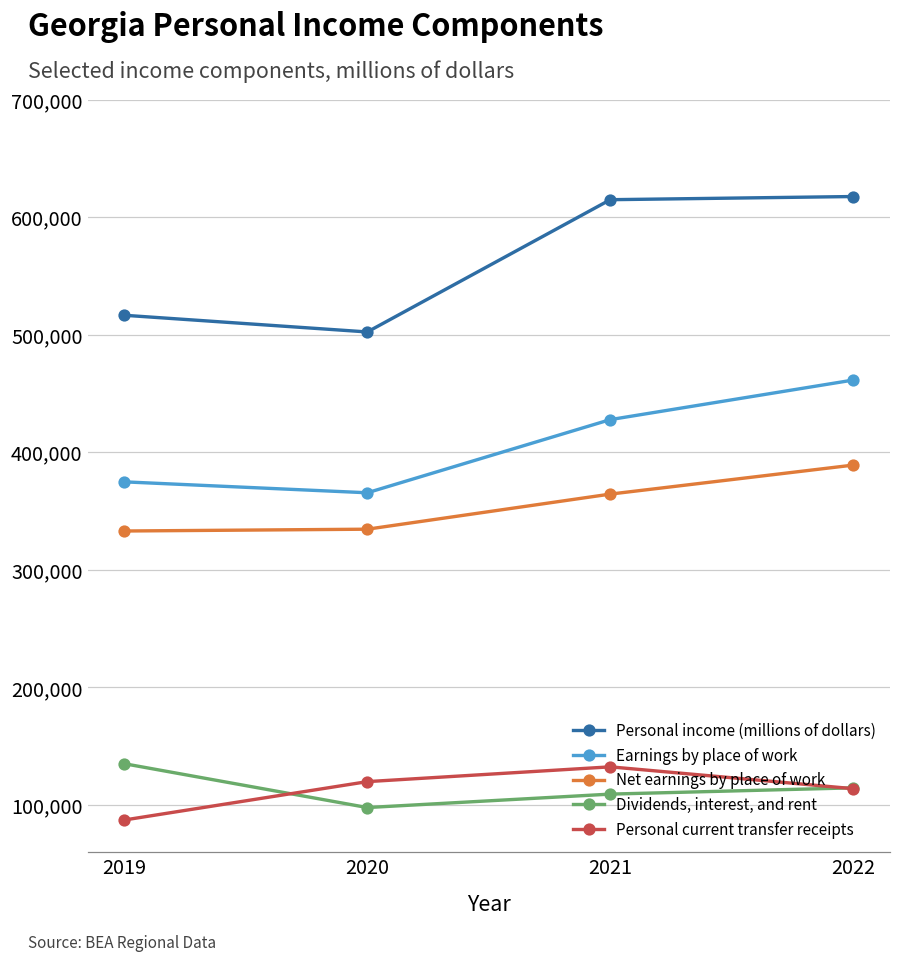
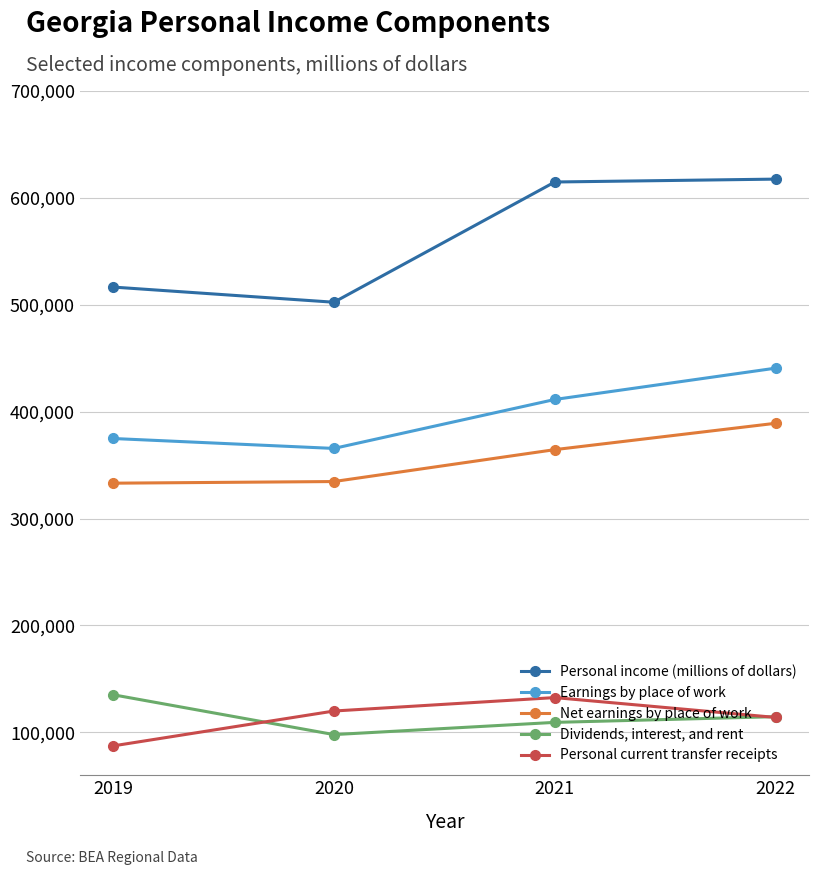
  {
    "Personal income (millions of dollars)": {
      "2019": "517,000",
      "2020": "502,000",
      "2021": "615,000",
      "2022": "618,000"
    },
    "Earnings by place of work": {
      "2019": "375,000",
      "2020": "366,000",
-     "2021": "428,000",
-     "2022": "461,000"
+     "2021": "411,000",
+     "2022": "441,000"
    },
    "Dividends, interest, and rent": {
      "2019": "135,000",
      "2020": "98,000",
      "2021": "109,000"
    }
  }
